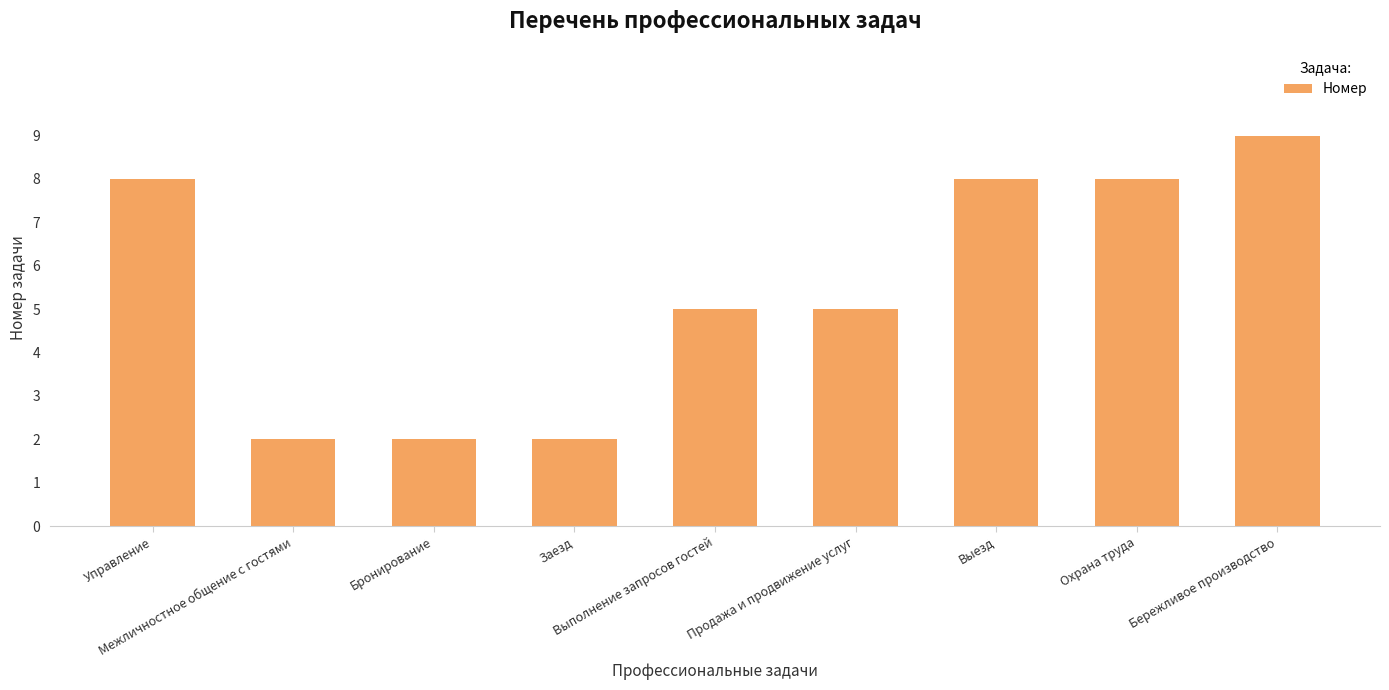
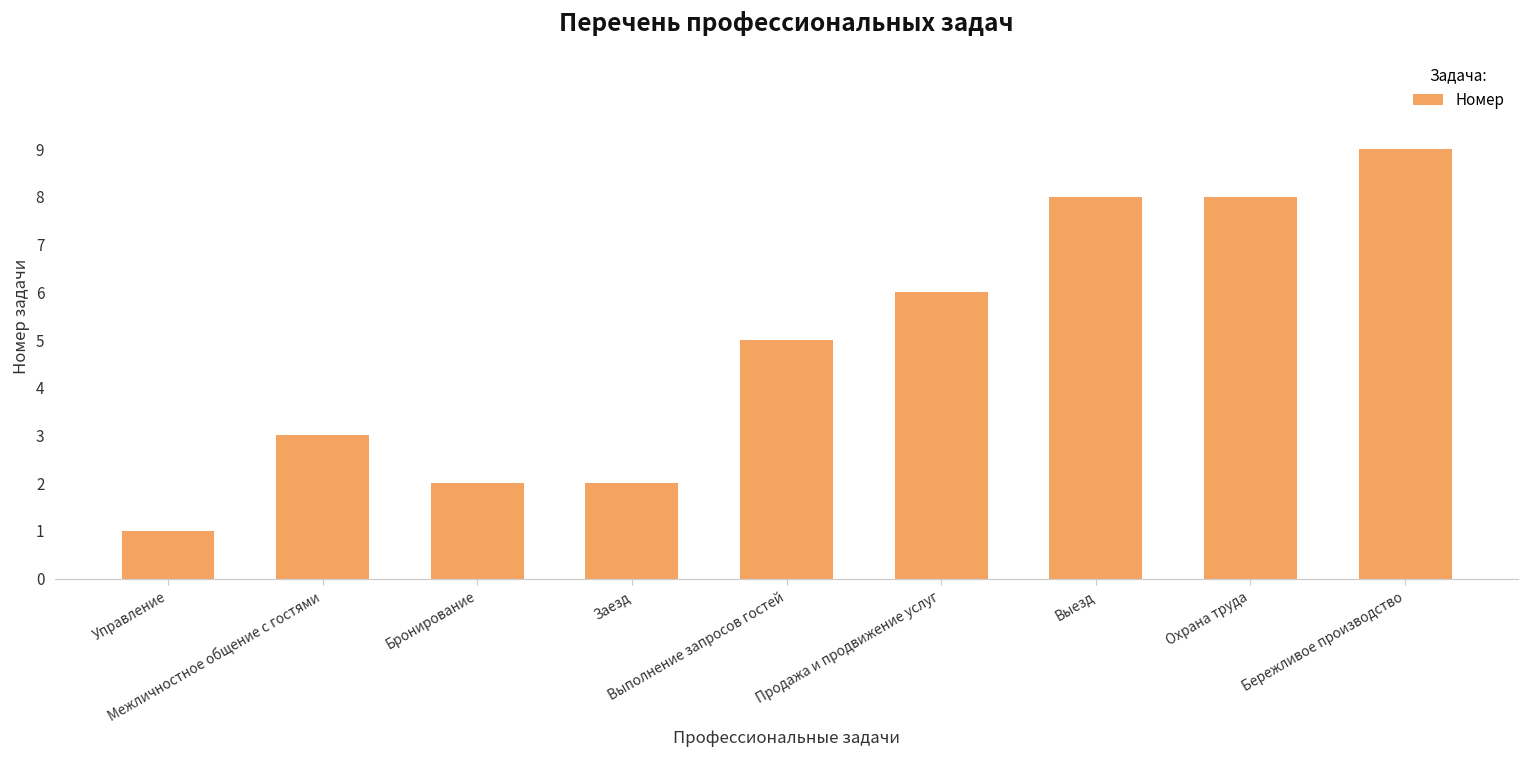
  {
-   "Управление": 8,
-   "Межличностное общение с гостями": 2,
+   "Управление": 1,
+   "Межличностное общение с гостями": 3,
    "Бронирование": 2,
    "Заезд": 2,
    "Выполнение запросов гостей": 5,
-   "Продажа и продвижение услуг": 5,
+   "Продажа и продвижение услуг": 6,
    "Выезд": 8,
    "Охрана труда": 8,
    "Бережливое производство": 9
  }
